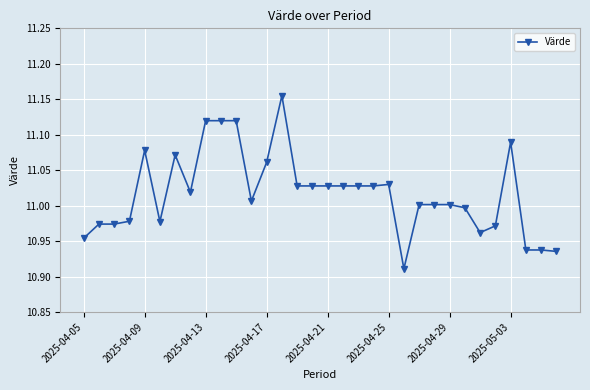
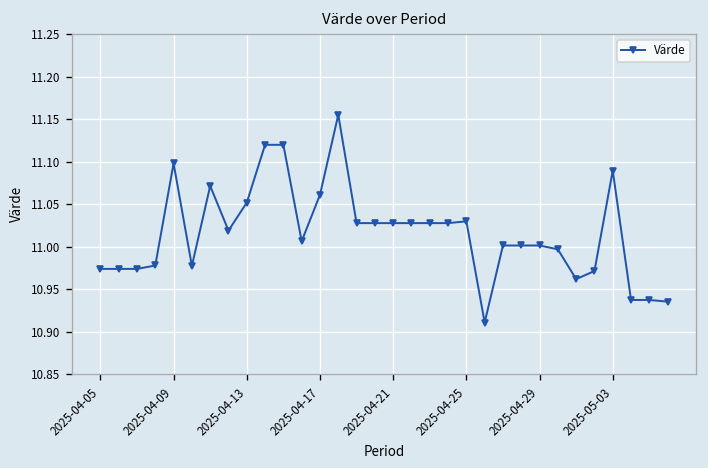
  {
-   "2025-04-05": 10.95,
-   "2025-04-09": 11.08,
-   "2025-04-13": 11.12,
+   "2025-04-05": 10.97,
+   "2025-04-09": 11.10,
+   "2025-04-13": 11.05,
    "2025-04-17": 11.06,
    "2025-04-21": 11.03,
    "2025-04-25": 11.03,
    "2025-04-29": 11.00,
    "2025-05-03": 11.09
  }
